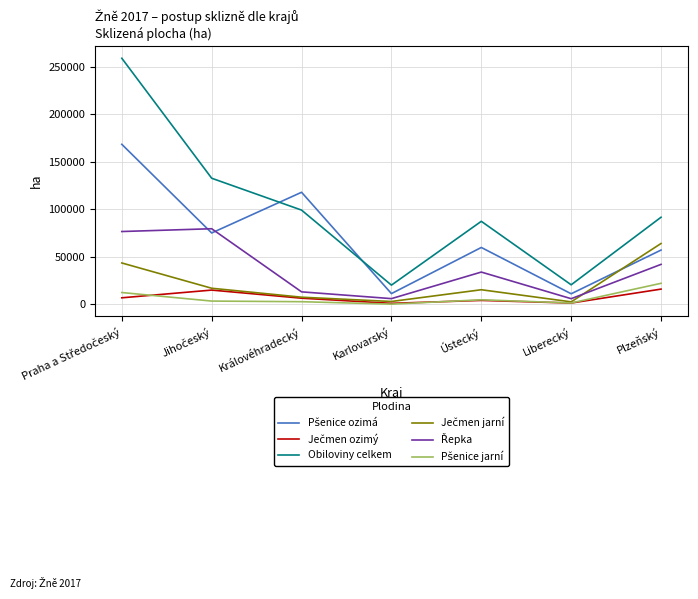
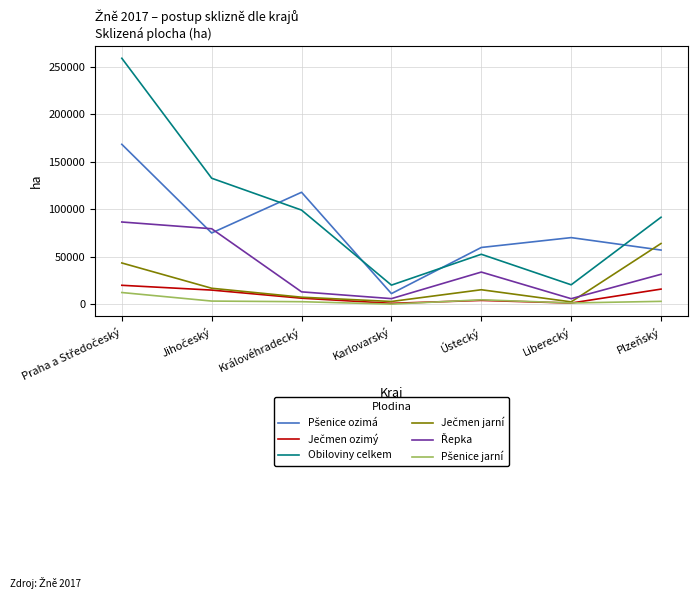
  {
    "Pšenice ozimá": {
      "Praha a Středočeský": 170000,
      "Jihočeský": 80000,
      "Královéhradecký": 120000,
      "Karlovarský": 10000,
      "Ústecký": 60000,
-     "Liberecký": 10000,
+     "Liberecký": 70000,
      "Plzeňský": 60000
    },
    "Ječmen ozimý": {
-     "Praha a Středočeský": 10000,
+     "Praha a Středočeský": 20000,
      "Plzeňský": 20000
    },
    "Obiloviny celkem": {
      "Praha a Středočeský": 260000,
      "Jihočeský": 130000,
      "Královéhradecký": 100000,
      "Karlovarský": 20000,
-     "Ústecký": 90000,
+     "Ústecký": 50000,
      "Liberecký": 20000,
      "Plzeňský": 90000
    },
    "Ječmen jarní": {
      "Praha a Středočeský": 40000,
      "Ústecký": 20000,
      "Plzeňský": 60000
    },
    "Řepka": {
-     "Praha a Středočeský": 80000,
+     "Praha a Středočeský": 90000,
      "Jihočeský": 80000,
      "Královéhradecký": 10000,
      "Karlovarský": 10000,
      "Ústecký": 30000,
      "Liberecký": 10000,
-     "Plzeňský": 40000
+     "Plzeňský": 30000
    },
    "Pšenice jarní": {
      "Praha a Středočeský": 10000,
      "Jihočeský": 0,
      "Královéhradecký": 0,
-     "Plzeňský": 20000
+     "Plzeňský": 0
    }
  }
